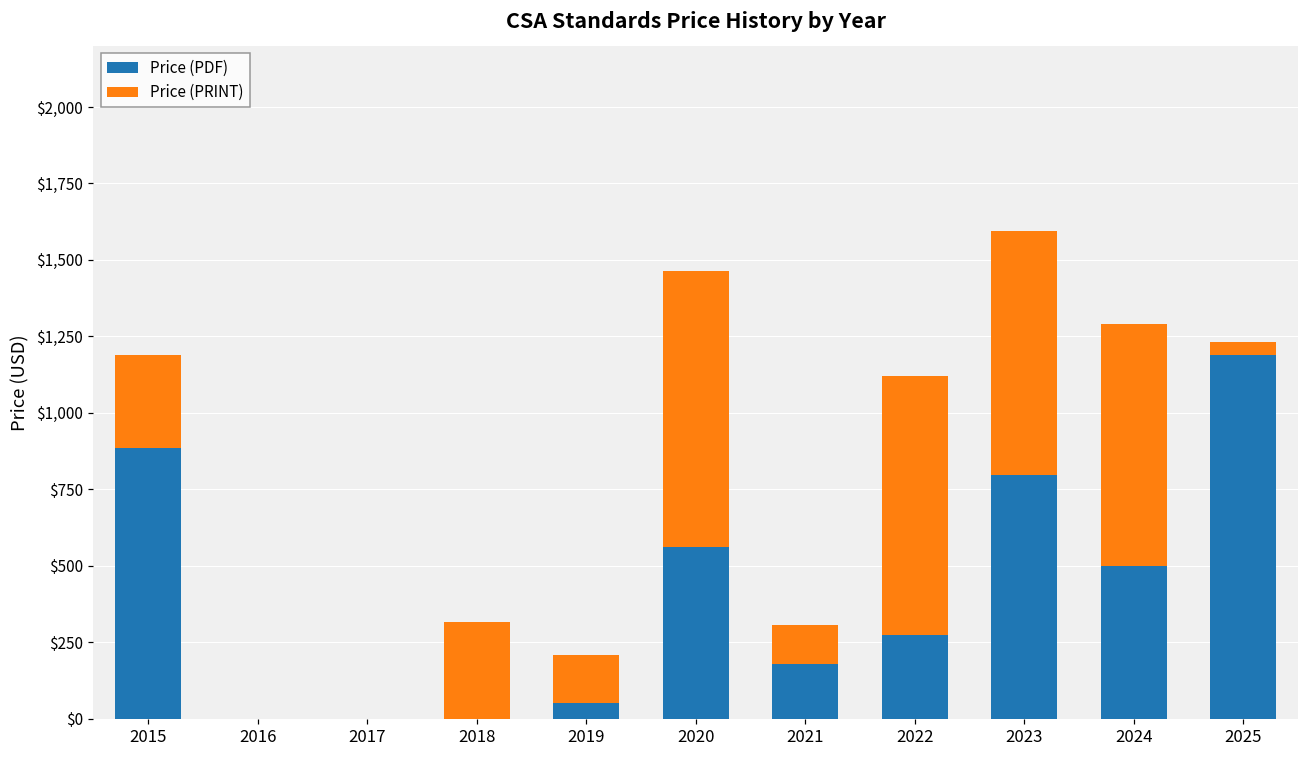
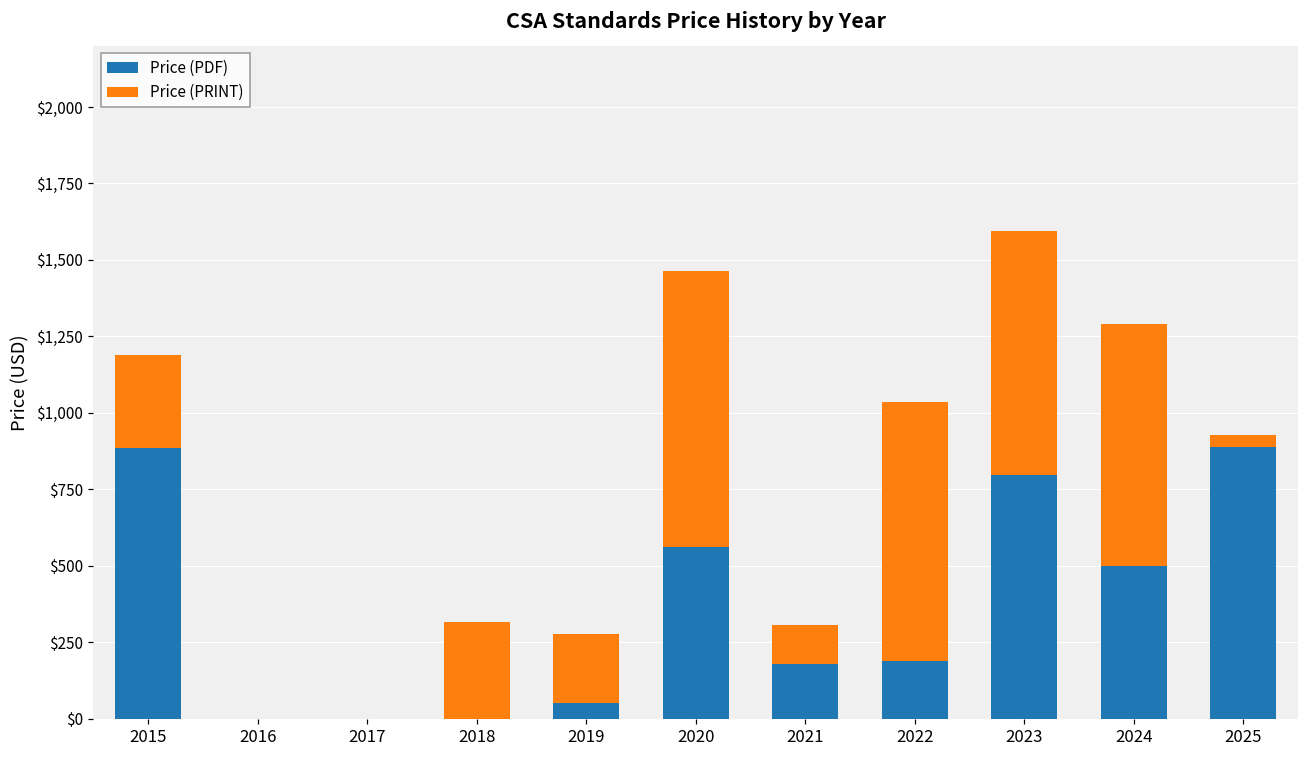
  {
    "Price (PDF)": {
      "2015": "$880",
      "2016": "$0",
      "2017": "$0",
      "2018": "$0",
      "2019": "$50",
      "2020": "$560",
      "2021": "$180",
-     "2022": "$280",
+     "2022": "$190",
      "2023": "$800",
      "2024": "$500",
-     "2025": "$1,190"
+     "2025": "$890"
    },
    "Price (PRINT)": {
      "2015": "$310",
      "2016": "$0",
      "2017": "$0",
      "2018": "$320",
-     "2019": "$160",
+     "2019": "$230",
      "2020": "$900",
      "2021": "$130",
      "2022": "$850",
      "2023": "$800",
      "2024": "$790",
      "2025": "$40"
    }
  }
